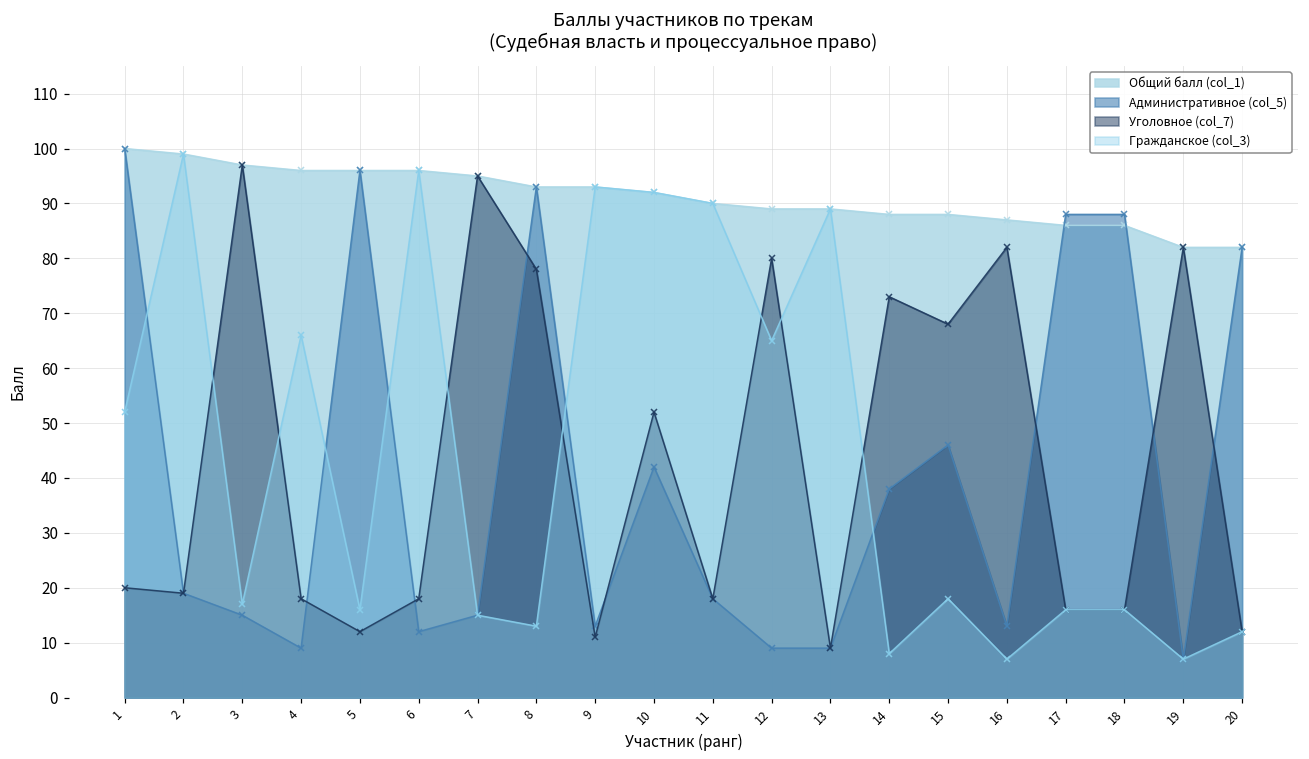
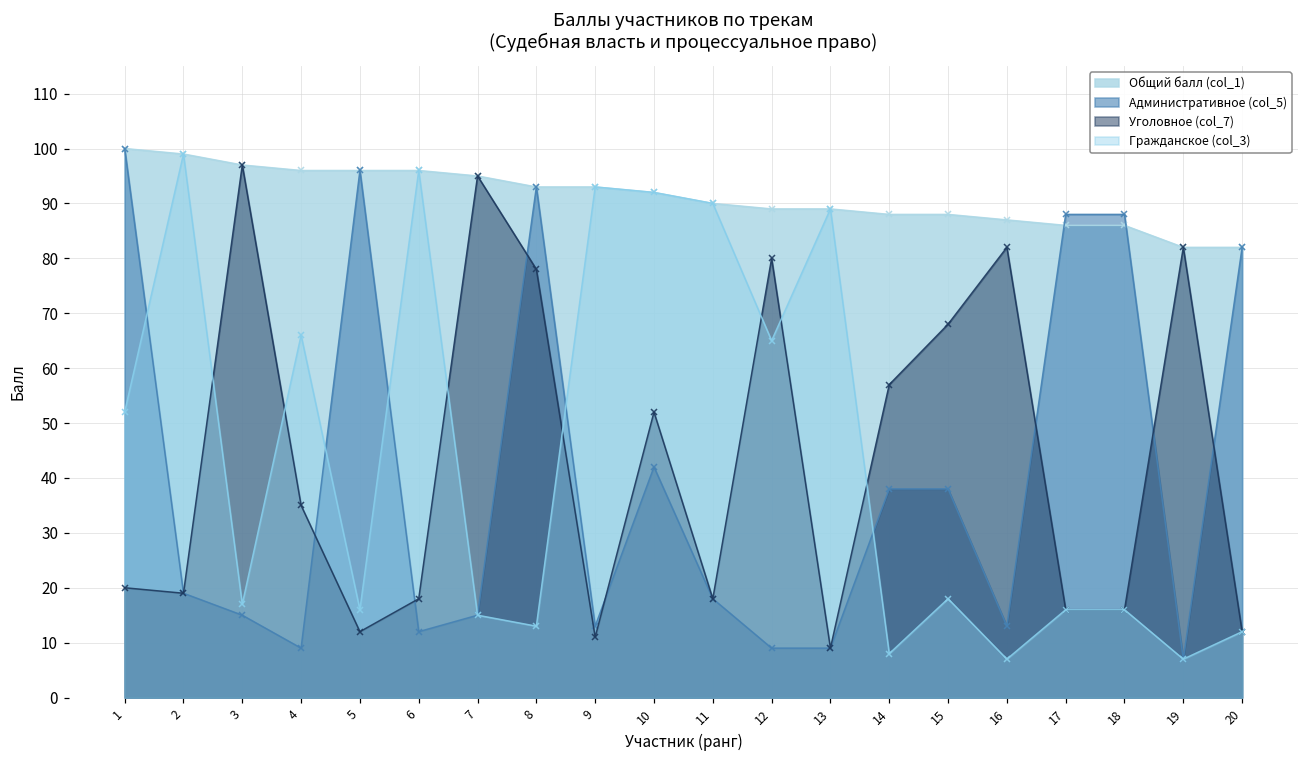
  {
    "Административное (col_5)": {
      "3": 15,
      "4": 9,
      "6": 12,
      "9": 13,
      "10": 42,
      "12": 9,
      "14": 38,
-     "15": 46,
+     "15": 38,
      "16": 13,
      "17": 88,
      "18": 88
    },
    "Уголовное (col_7)": {
      "1": 20,
-     "4": 18,
+     "4": 35,
      "5": 12,
      "6": 18,
      "8": 78,
      "9": 11,
      "10": 52,
      "12": 80,
-     "14": 73,
+     "14": 57,
      "15": 68,
      "16": 82
    }
  }
